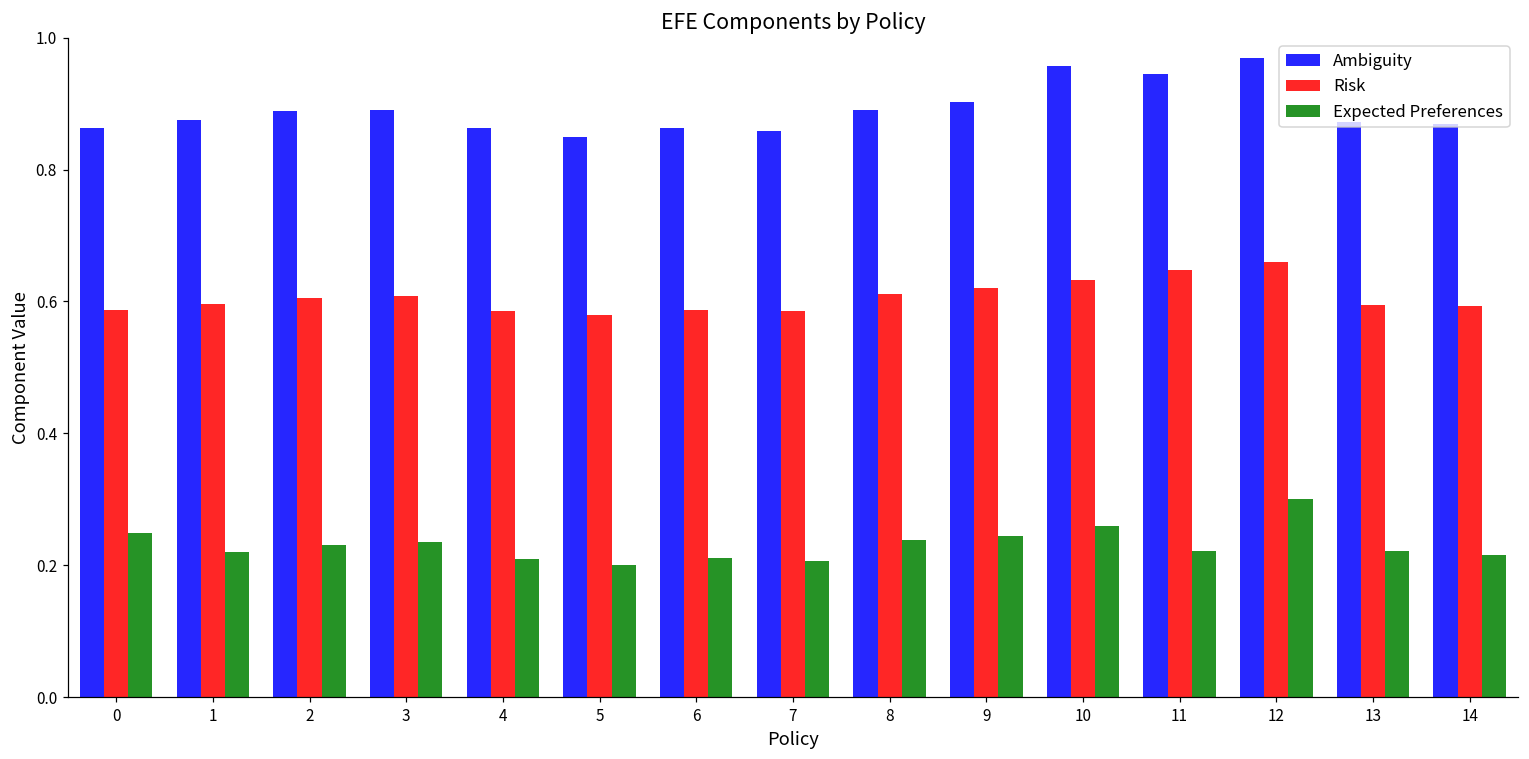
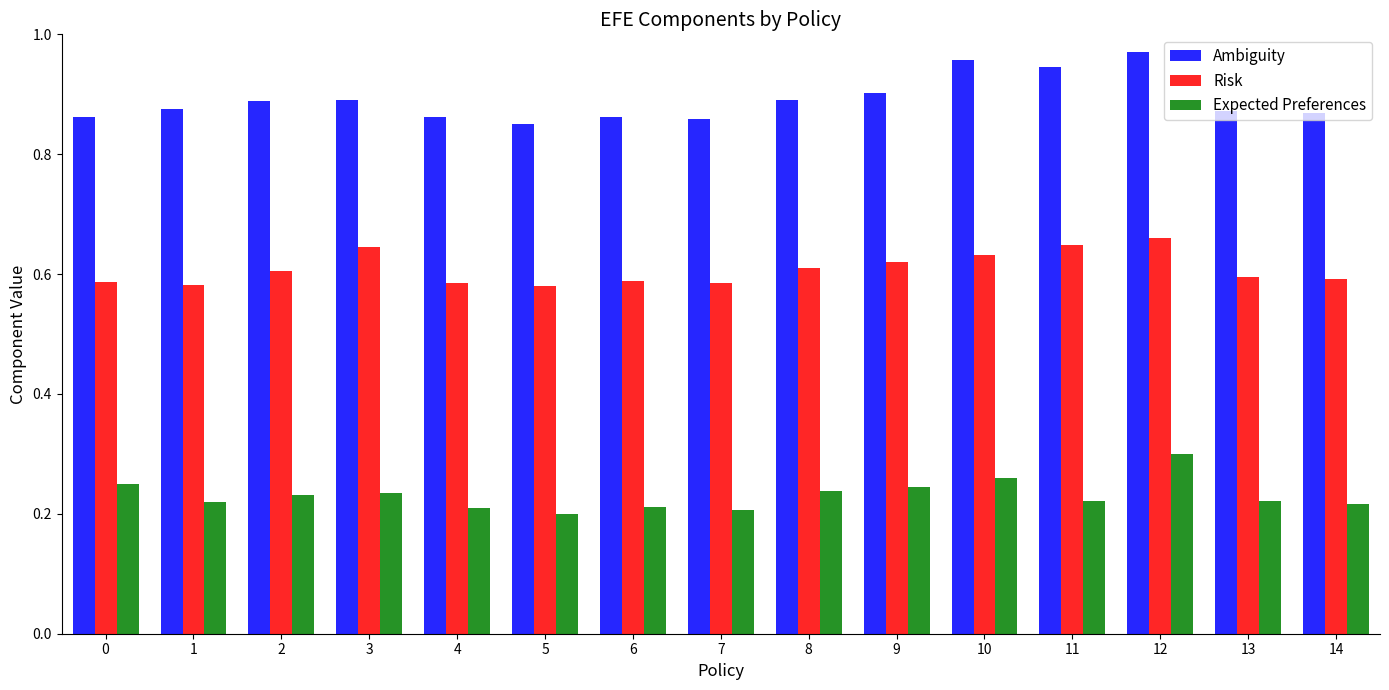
  {
    "Ambiguity": {
      "0": 0.86,
      "1": 0.87,
      "2": 0.89,
      "3": 0.89,
      "4": 0.86,
      "5": 0.85,
      "6": 0.86,
      "7": 0.86,
      "8": 0.89,
      "9": 0.90,
      "10": 0.96,
      "11": 0.94,
      "12": 0.97
    },
    "Risk": {
      "0": 0.59,
-     "1": 0.60,
+     "1": 0.58,
      "2": 0.60,
-     "3": 0.61,
+     "3": 0.64,
      "4": 0.59,
      "5": 0.58,
      "6": 0.59,
      "7": 0.59,
      "8": 0.61,
      "9": 0.62,
      "10": 0.63,
      "11": 0.65,
      "12": 0.66,
      "13": 0.59,
      "14": 0.59
    },
    "Expected Preferences": {
      "0": 0.25,
      "1": 0.22,
      "2": 0.23,
      "3": 0.24,
      "4": 0.21,
      "5": 0.20,
      "6": 0.21,
      "7": 0.21,
      "8": 0.24,
      "9": 0.24,
      "10": 0.26,
      "11": 0.22,
      "12": 0.30,
      "13": 0.22,
      "14": 0.22
    }
  }
